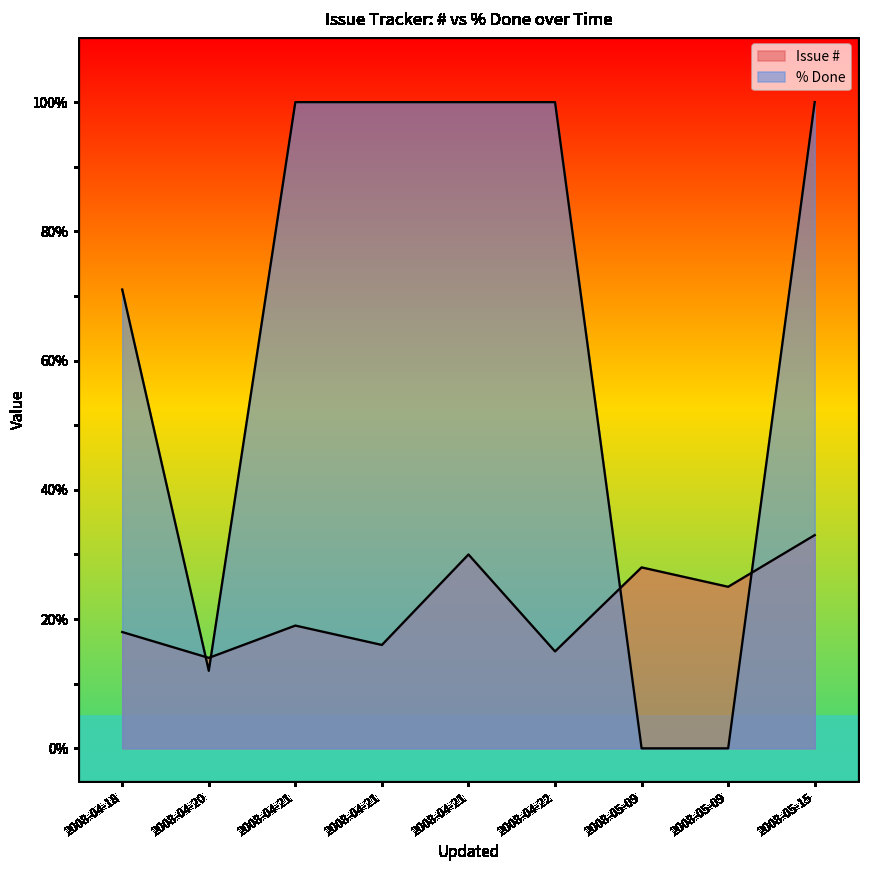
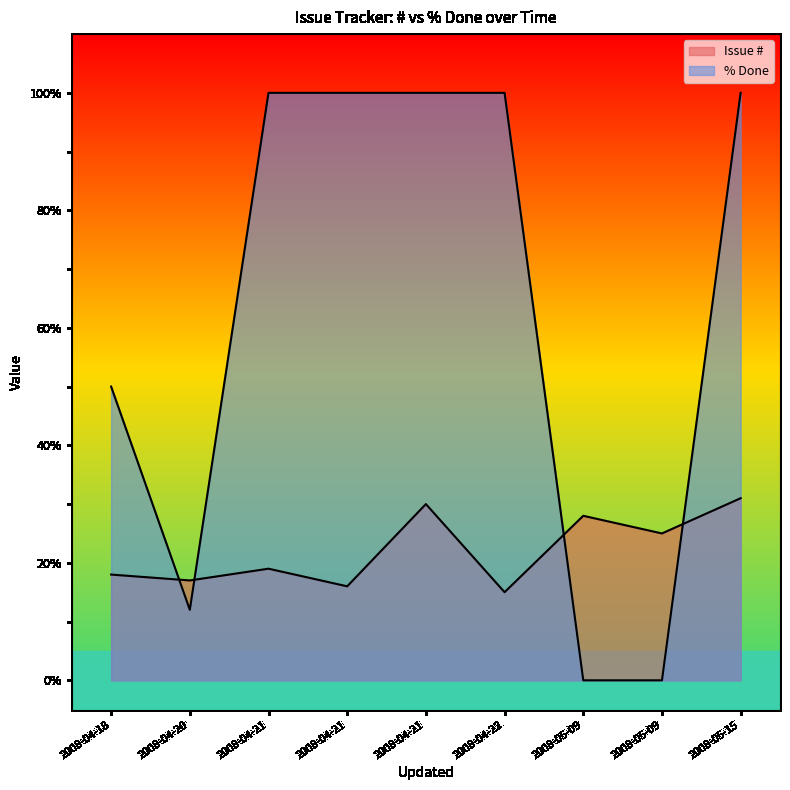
  {
    "Issue #": {
      "2008-04-18": "18%",
-     "2008-04-20": "14%",
+     "2008-04-20": "17%",
      "2008-04-22": "15%",
-     "2008-05-15": "33%"
+     "2008-05-15": "31%"
    },
    "% Done": {
-     "2008-04-18": "71%",
+     "2008-04-18": "50%",
      "2008-04-20": "12%",
      "2008-04-22": "100%",
      "2008-05-15": "100%"
    }
  }
